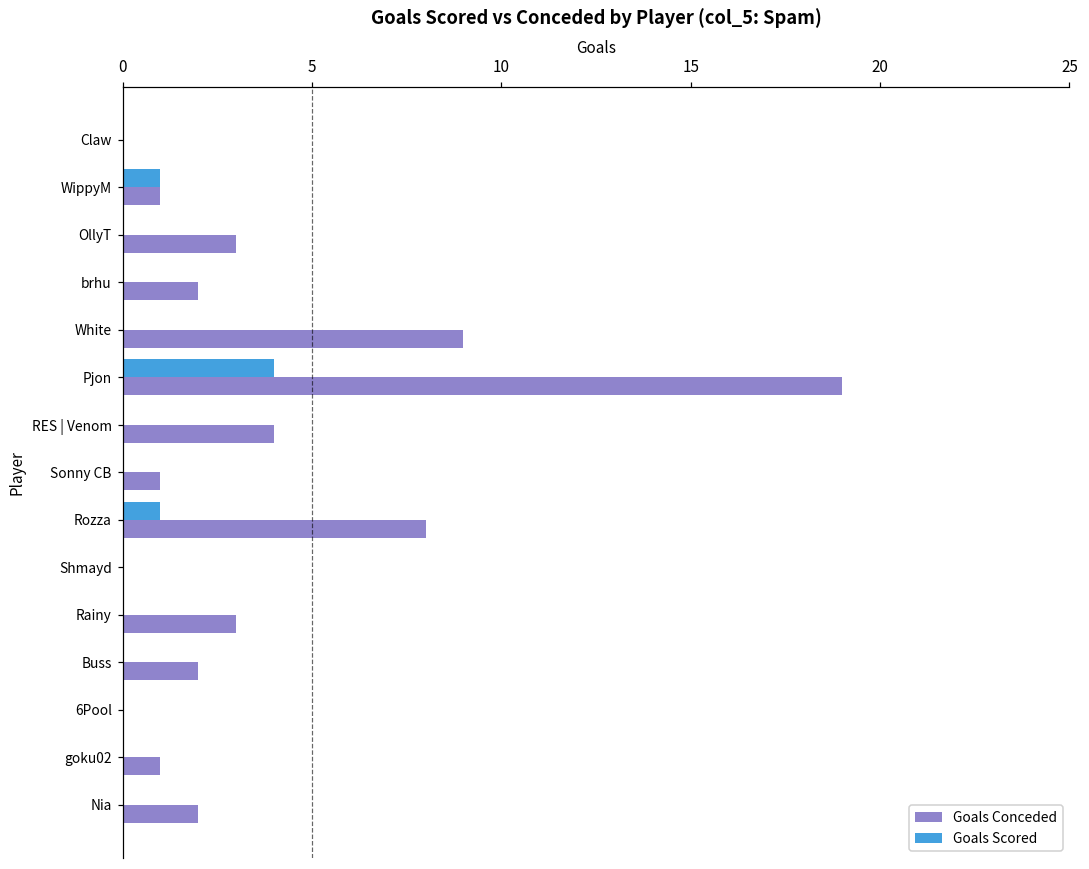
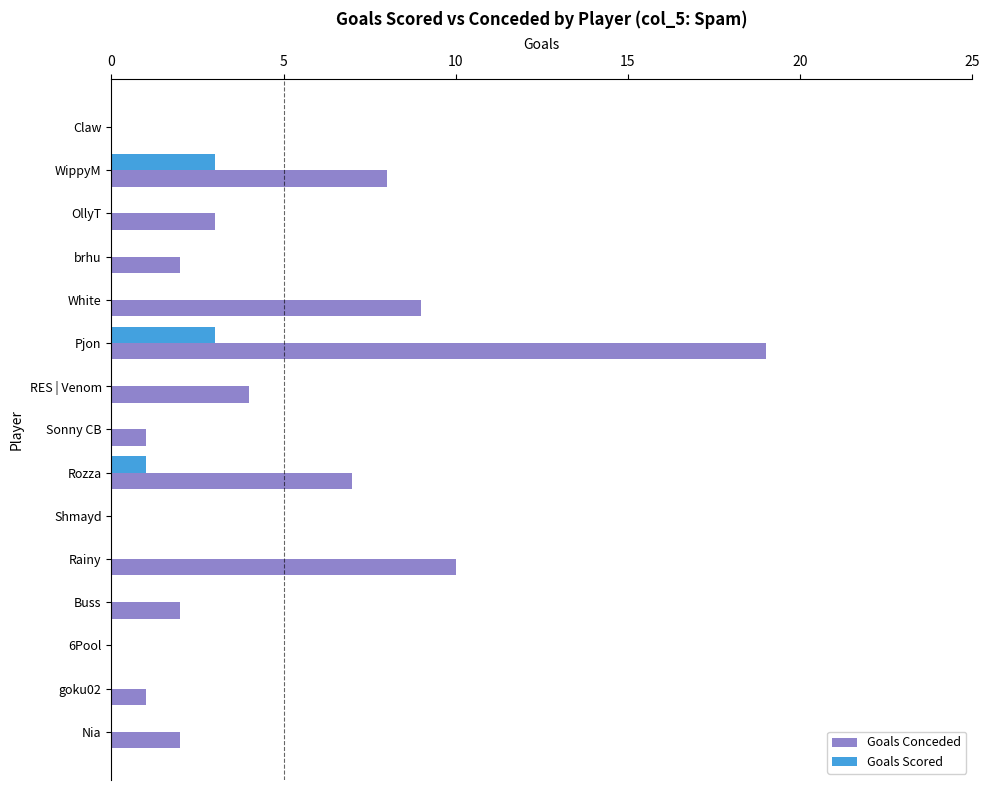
  {
    "Goals Conceded": {
      "Claw": 0,
-     "WippyM": 1,
+     "WippyM": 8,
      "OllyT": 3,
      "brhu": 2,
      "White": 9,
      "Pjon": 19,
      "RES | Venom": 4,
      "Sonny CB": 1,
-     "Rozza": 8,
+     "Rozza": 7,
      "Shmayd": 0,
-     "Rainy": 3,
+     "Rainy": 10,
      "Buss": 2,
      "6Pool": 0,
      "goku02": 1,
      "Nia": 2
    },
    "Goals Scored": {
      "Claw": 0,
-     "WippyM": 1,
+     "WippyM": 3,
      "OllyT": 0,
      "brhu": 0,
      "White": 0,
-     "Pjon": 4,
+     "Pjon": 3,
      "RES | Venom": 0,
      "Sonny CB": 0,
      "Rozza": 1,
      "Shmayd": 0,
      "Rainy": 0,
      "Buss": 0,
      "6Pool": 0,
      "goku02": 0,
      "Nia": 0
    }
  }
